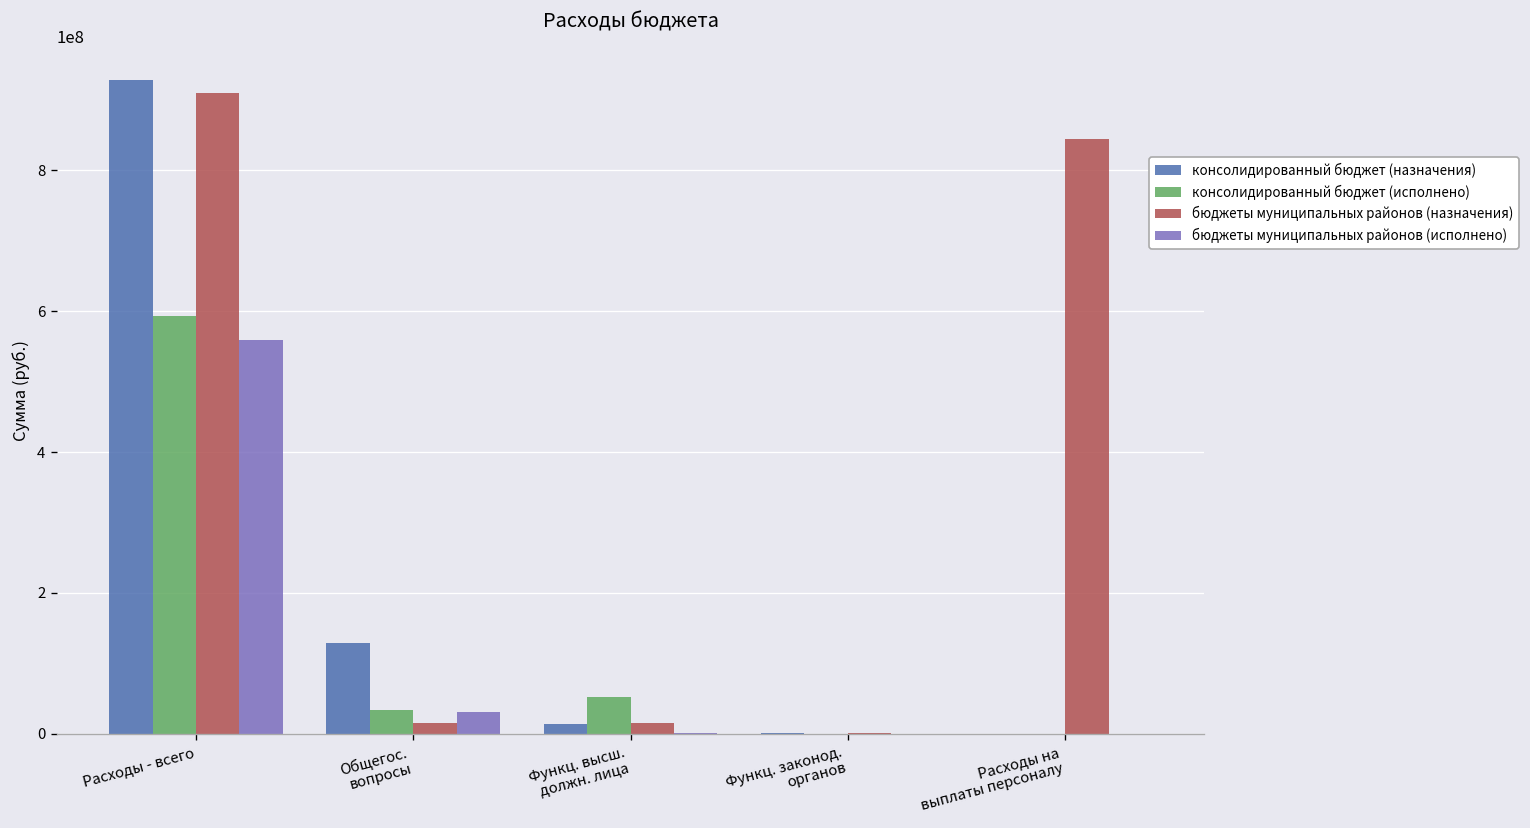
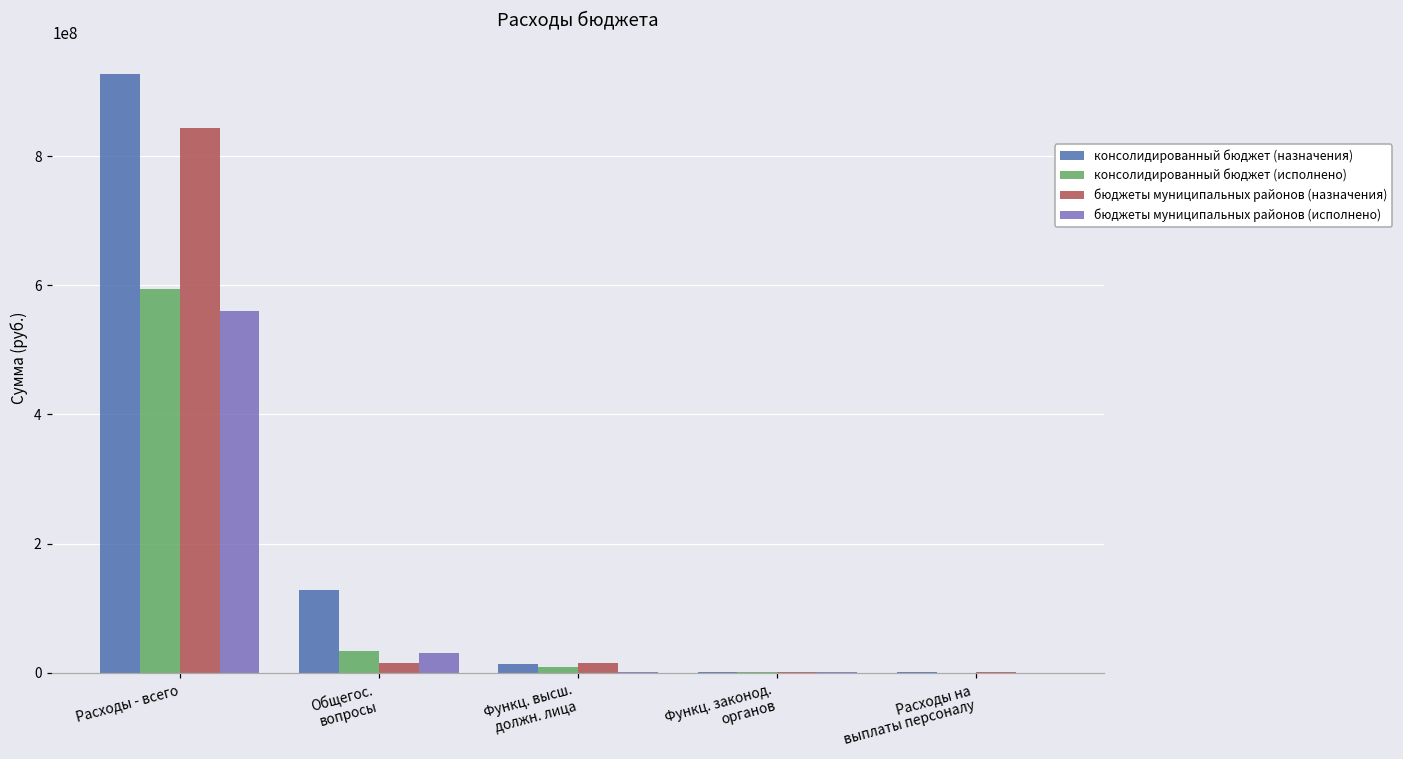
  {
    "консолидированный бюджет (исполнено)": {
      "Расходы - всего": 590000000,
      "Общегос. вопросы": 30000000,
-     "Функц. высш. должн. лица": 50000000
+     "Функц. высш. должн. лица": 10000000
    },
    "бюджеты муниципальных районов (назначения)": {
-     "Расходы - всего": 910000000,
+     "Расходы - всего": 840000000,
      "Общегос. вопросы": 20000000,
      "Функц. высш. должн. лица": 20000000,
-     "Расходы на выплаты персоналу": 840000000
+     "Расходы на выплаты персоналу": 0
    }
  }
